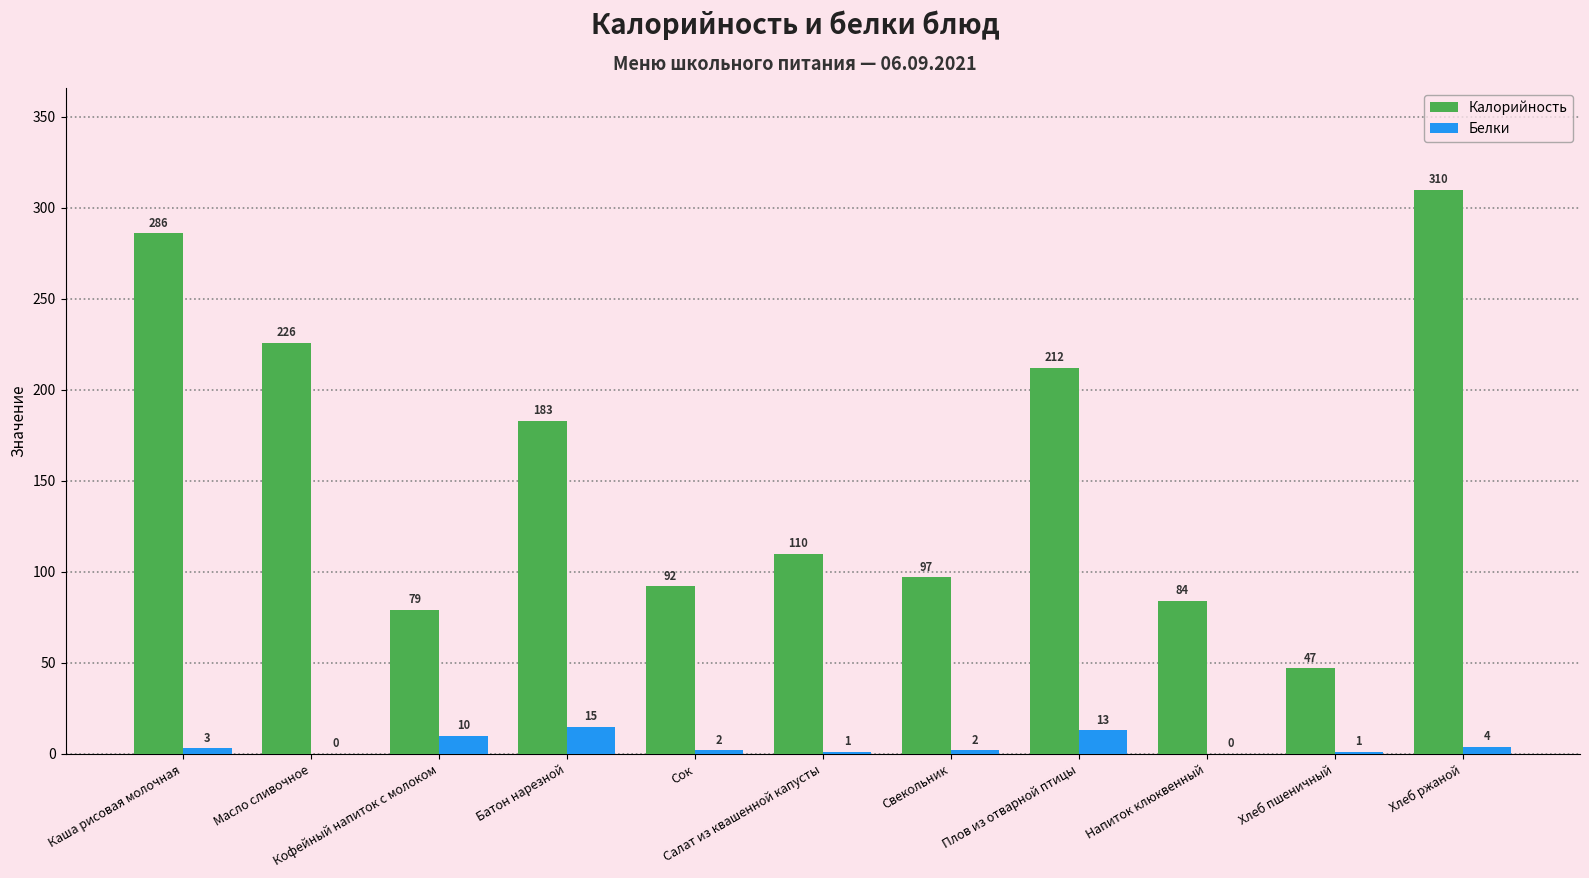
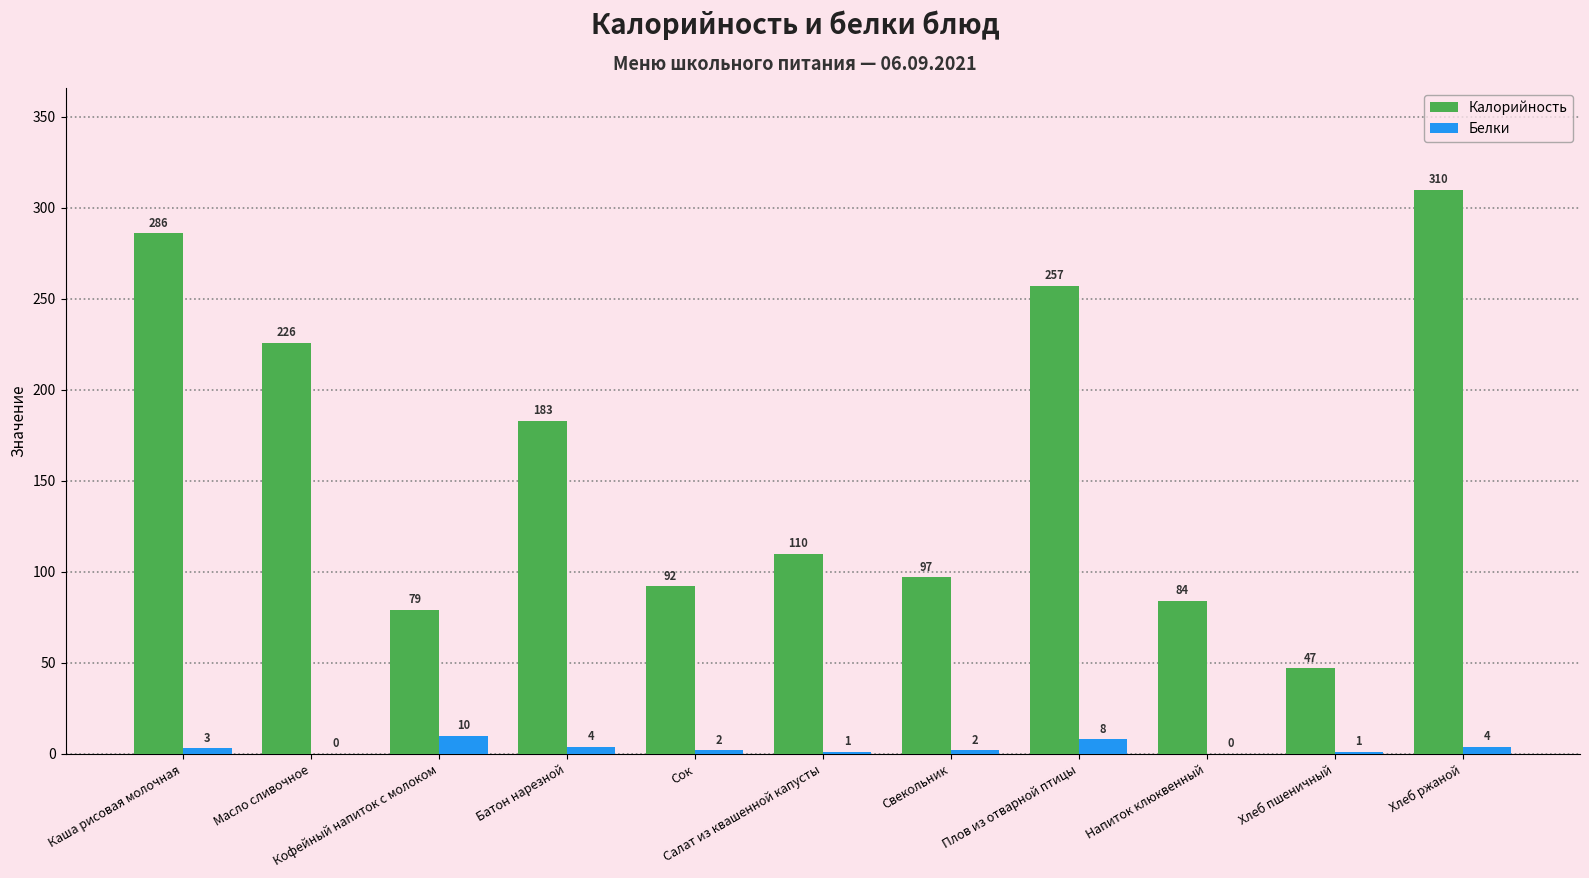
  {
    "Калорийность": {
      "Каша рисовая молочная": 286,
      "Масло сливочное": 226,
      "Кофейный напиток с молоком": 79,
      "Батон нарезной": 183,
      "Сок": 92,
      "Салат из квашенной капусты": 110,
      "Свекольник": 97,
-     "Плов из отварной птицы": 212,
+     "Плов из отварной птицы": 257,
      "Напиток клюквенный": 84,
      "Хлеб пшеничный": 47,
      "Хлеб ржаной": 310
    },
    "Белки": {
      "Каша рисовая молочная": 3,
      "Масло сливочное": 0,
      "Кофейный напиток с молоком": 10,
-     "Батон нарезной": 15,
+     "Батон нарезной": 4,
      "Сок": 2,
      "Салат из квашенной капусты": 1,
      "Свекольник": 2,
-     "Плов из отварной птицы": 13,
+     "Плов из отварной птицы": 8,
      "Напиток клюквенный": 0,
      "Хлеб пшеничный": 1,
      "Хлеб ржаной": 4
    }
  }
